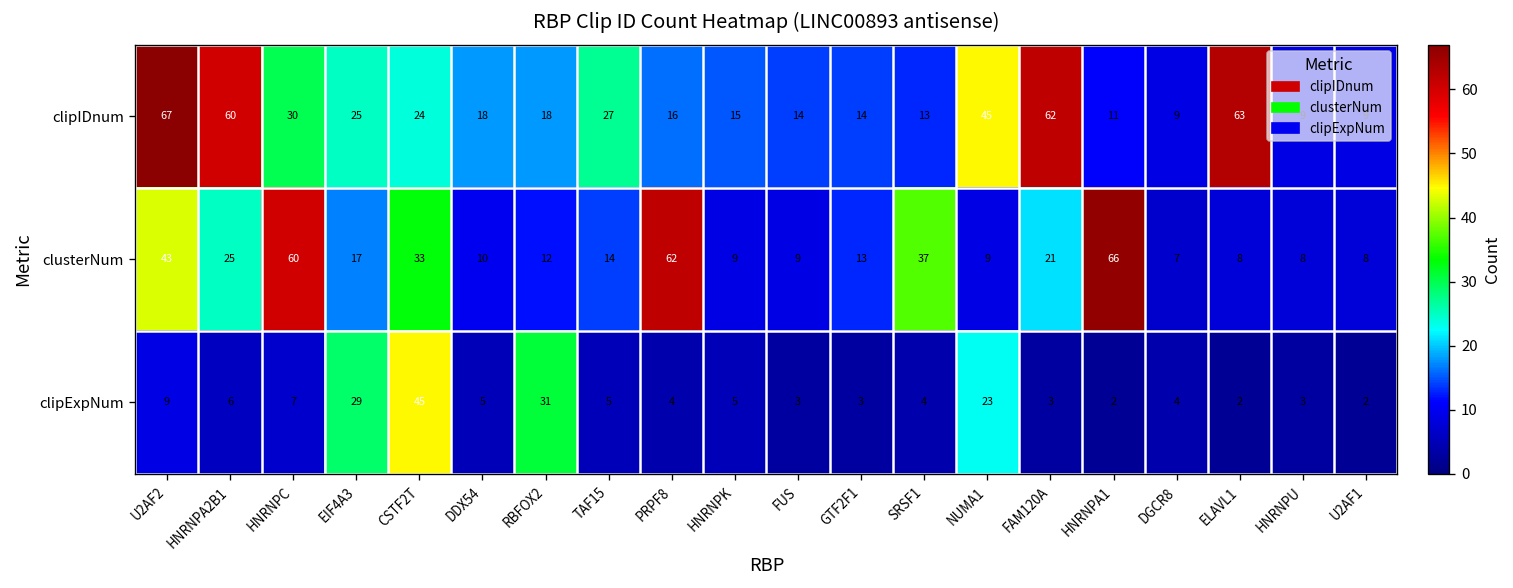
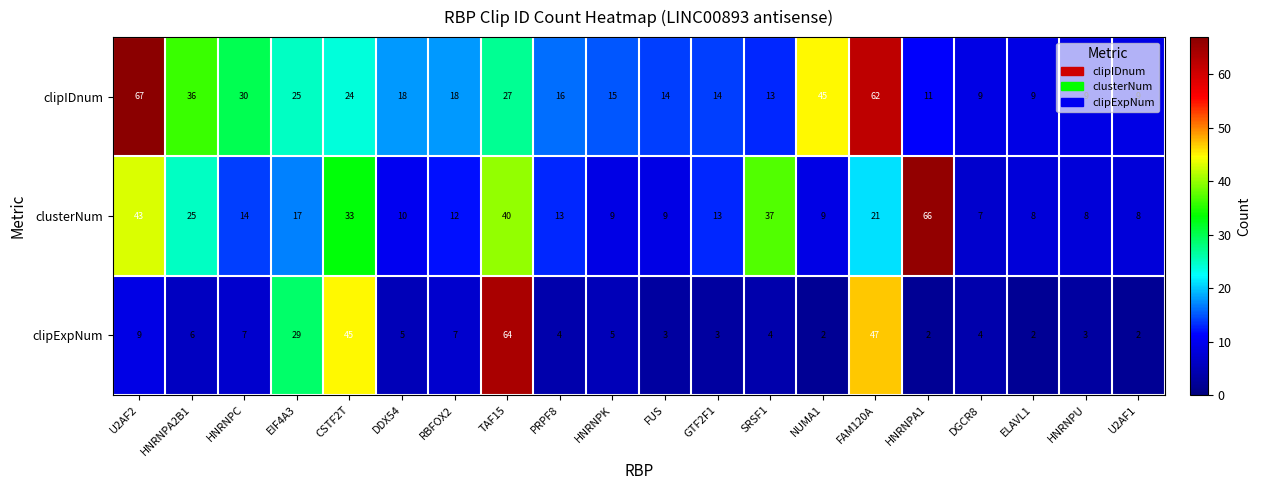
  {
    "clipIDnum": {
      "U2AF2": 67,
-     "HNRNPA2B1": 60,
+     "HNRNPA2B1": 36,
      "HNRNPC": 30,
      "EIF4A3": 25,
      "CSTF2T": 24,
      "DDX54": 18,
      "RBFOX2": 18,
      "TAF15": 27,
      "PRPF8": 16,
      "HNRNPK": 15,
      "FUS": 14,
      "GTF2F1": 14,
      "SRSF1": 13,
      "NUMA1": 45,
      "FAM120A": 62,
      "HNRNPA1": 11,
      "DGCR8": 9,
-     "ELAVL1": 63
+     "ELAVL1": 9
    },
    "clusterNum": {
      "U2AF2": 43,
      "HNRNPA2B1": 25,
-     "HNRNPC": 60,
+     "HNRNPC": 14,
      "EIF4A3": 17,
      "CSTF2T": 33,
      "DDX54": 10,
      "RBFOX2": 12,
-     "TAF15": 14,
-     "PRPF8": 62,
+     "TAF15": 40,
+     "PRPF8": 13,
      "HNRNPK": 9,
      "FUS": 9,
      "GTF2F1": 13,
      "SRSF1": 37,
      "NUMA1": 9,
      "FAM120A": 21,
      "HNRNPA1": 66,
      "DGCR8": 7,
      "ELAVL1": 8,
      "HNRNPU": 8,
      "U2AF1": 8
    },
    "clipExpNum": {
      "U2AF2": 9,
      "HNRNPA2B1": 6,
      "HNRNPC": 7,
      "EIF4A3": 29,
      "CSTF2T": 45,
      "DDX54": 5,
-     "RBFOX2": 31,
-     "TAF15": 5,
+     "RBFOX2": 7,
+     "TAF15": 64,
      "PRPF8": 4,
      "HNRNPK": 5,
      "FUS": 3,
      "GTF2F1": 3,
      "SRSF1": 4,
-     "NUMA1": 23,
-     "FAM120A": 3,
+     "NUMA1": 2,
+     "FAM120A": 47,
      "HNRNPA1": 2,
      "DGCR8": 4,
      "ELAVL1": 2,
      "HNRNPU": 3,
      "U2AF1": 2
    }
  }
